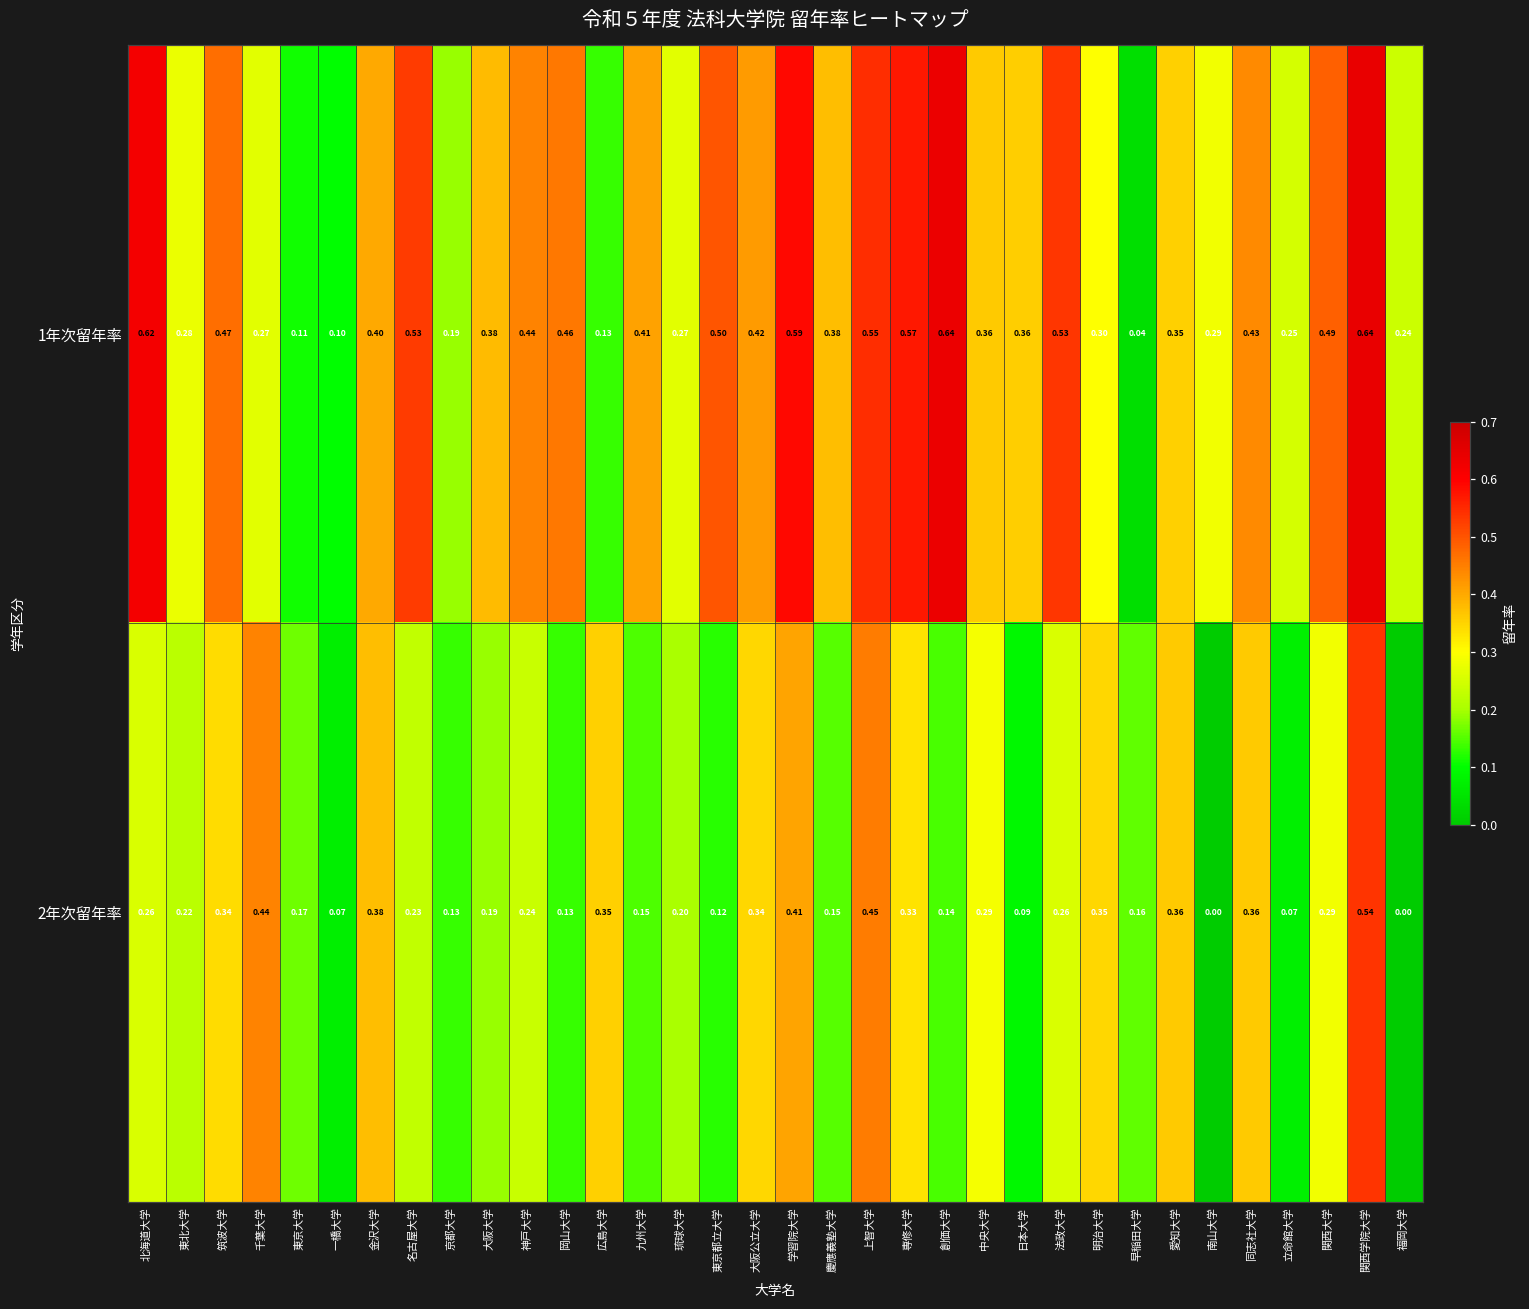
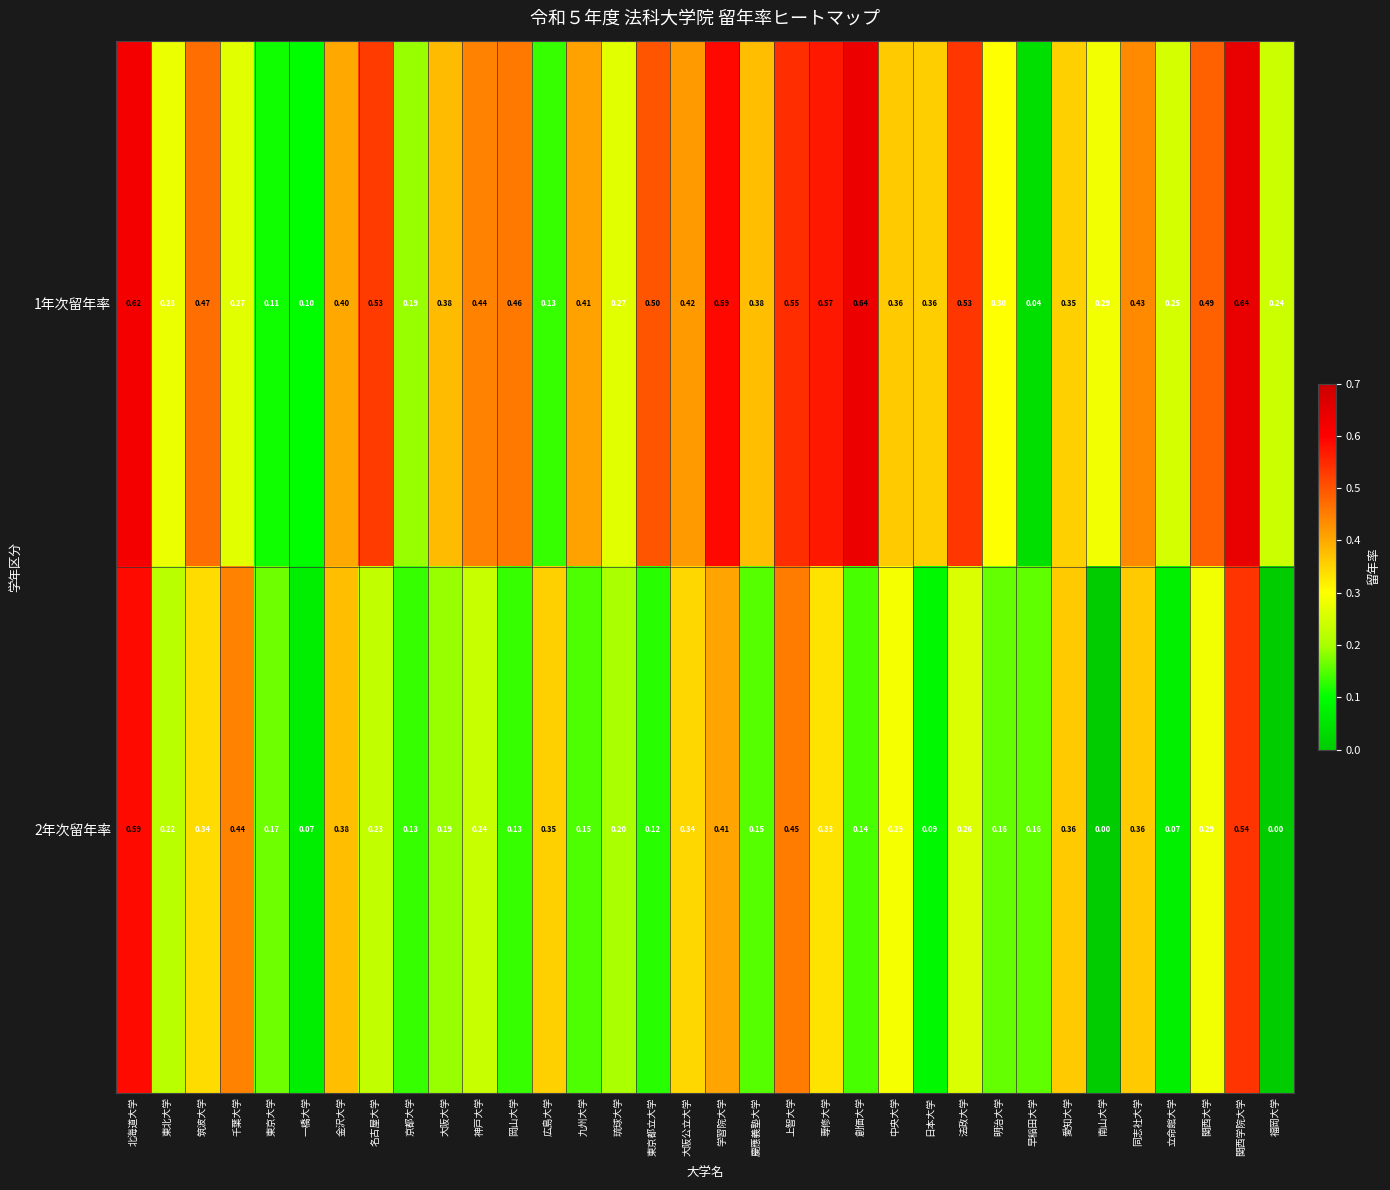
  {
    "1年次留年率": {
      "北海道大学": 0.62,
      "東北大学": 0.28,
      "筑波大学": 0.47,
      "千葉大学": 0.27,
      "東京大学": 0.11,
      "一橋大学": 0.10,
      "金沢大学": 0.40,
      "名古屋大学": 0.53,
      "京都大学": 0.19,
      "大阪大学": 0.38,
      "神戸大学": 0.44,
      "岡山大学": 0.46,
      "広島大学": 0.13,
      "九州大学": 0.41,
      "琉球大学": 0.27,
      "東京都立大学": 0.50,
      "大阪公立大学": 0.42,
      "学習院大学": 0.59,
      "慶應義塾大学": 0.38,
      "上智大学": 0.55,
      "専修大学": 0.57,
      "創価大学": 0.64,
      "中央大学": 0.36,
      "日本大学": 0.36,
      "法政大学": 0.53,
      "明治大学": 0.30,
      "早稲田大学": 0.04,
      "愛知大学": 0.35,
      "南山大学": 0.29,
      "同志社大学": 0.43,
      "立命館大学": 0.25,
      "関西大学": 0.49,
      "関西学院大学": 0.64,
      "福岡大学": 0.24
    },
    "2年次留年率": {
-     "北海道大学": 0.26,
+     "北海道大学": 0.59,
      "東北大学": 0.22,
      "筑波大学": 0.34,
      "千葉大学": 0.44,
      "東京大学": 0.17,
      "一橋大学": 0.07,
      "金沢大学": 0.38,
      "名古屋大学": 0.23,
      "京都大学": 0.13,
      "大阪大学": 0.19,
      "神戸大学": 0.24,
      "岡山大学": 0.13,
      "広島大学": 0.35,
      "九州大学": 0.15,
      "琉球大学": 0.20,
      "東京都立大学": 0.12,
      "大阪公立大学": 0.34,
      "学習院大学": 0.41,
      "慶應義塾大学": 0.15,
      "上智大学": 0.45,
      "専修大学": 0.33,
      "創価大学": 0.14,
      "中央大学": 0.29,
      "日本大学": 0.09,
      "法政大学": 0.26,
-     "明治大学": 0.35,
+     "明治大学": 0.16,
      "早稲田大学": 0.16,
      "愛知大学": 0.36,
      "南山大学": 0.00,
      "同志社大学": 0.36,
      "立命館大学": 0.07,
      "関西大学": 0.29,
      "関西学院大学": 0.54,
      "福岡大学": 0.00
    }
  }
